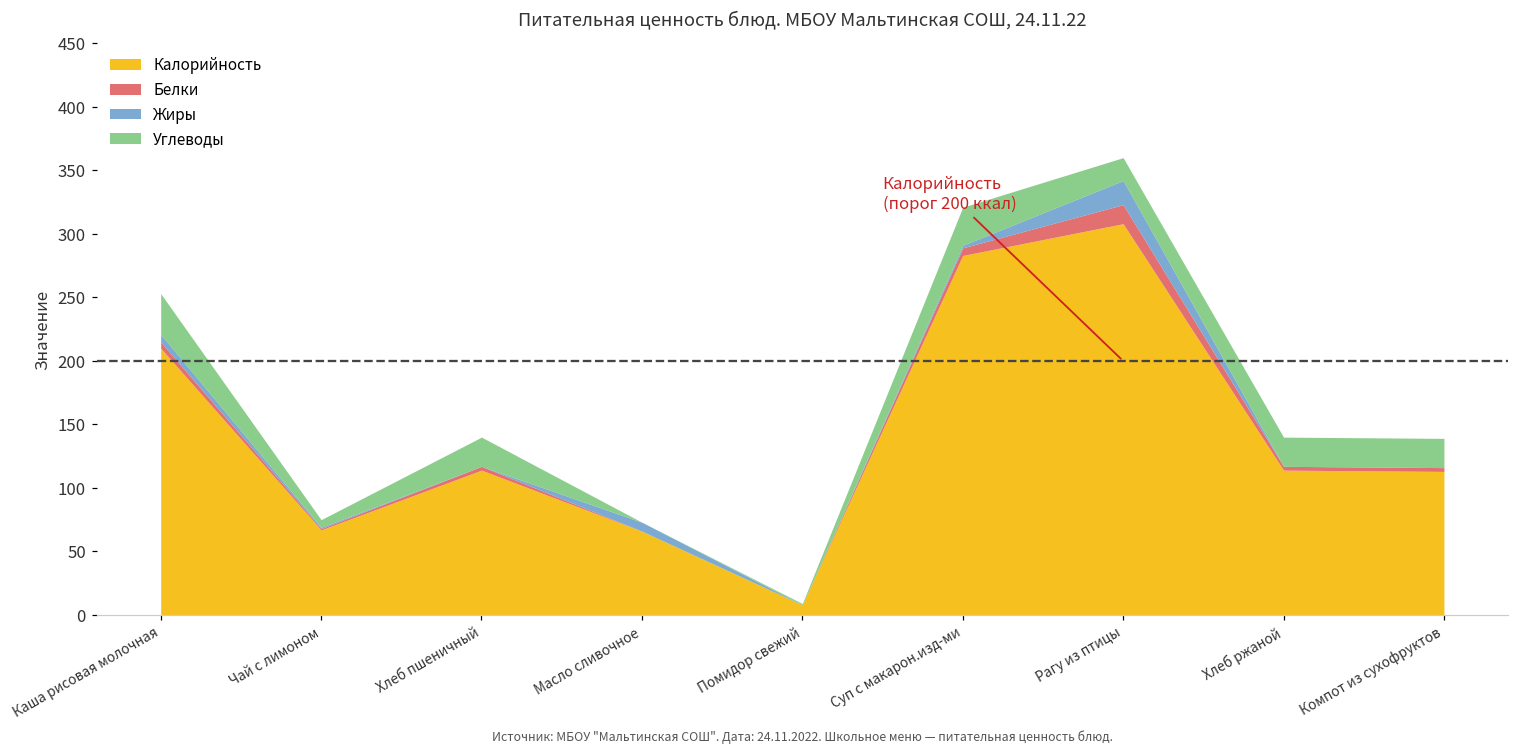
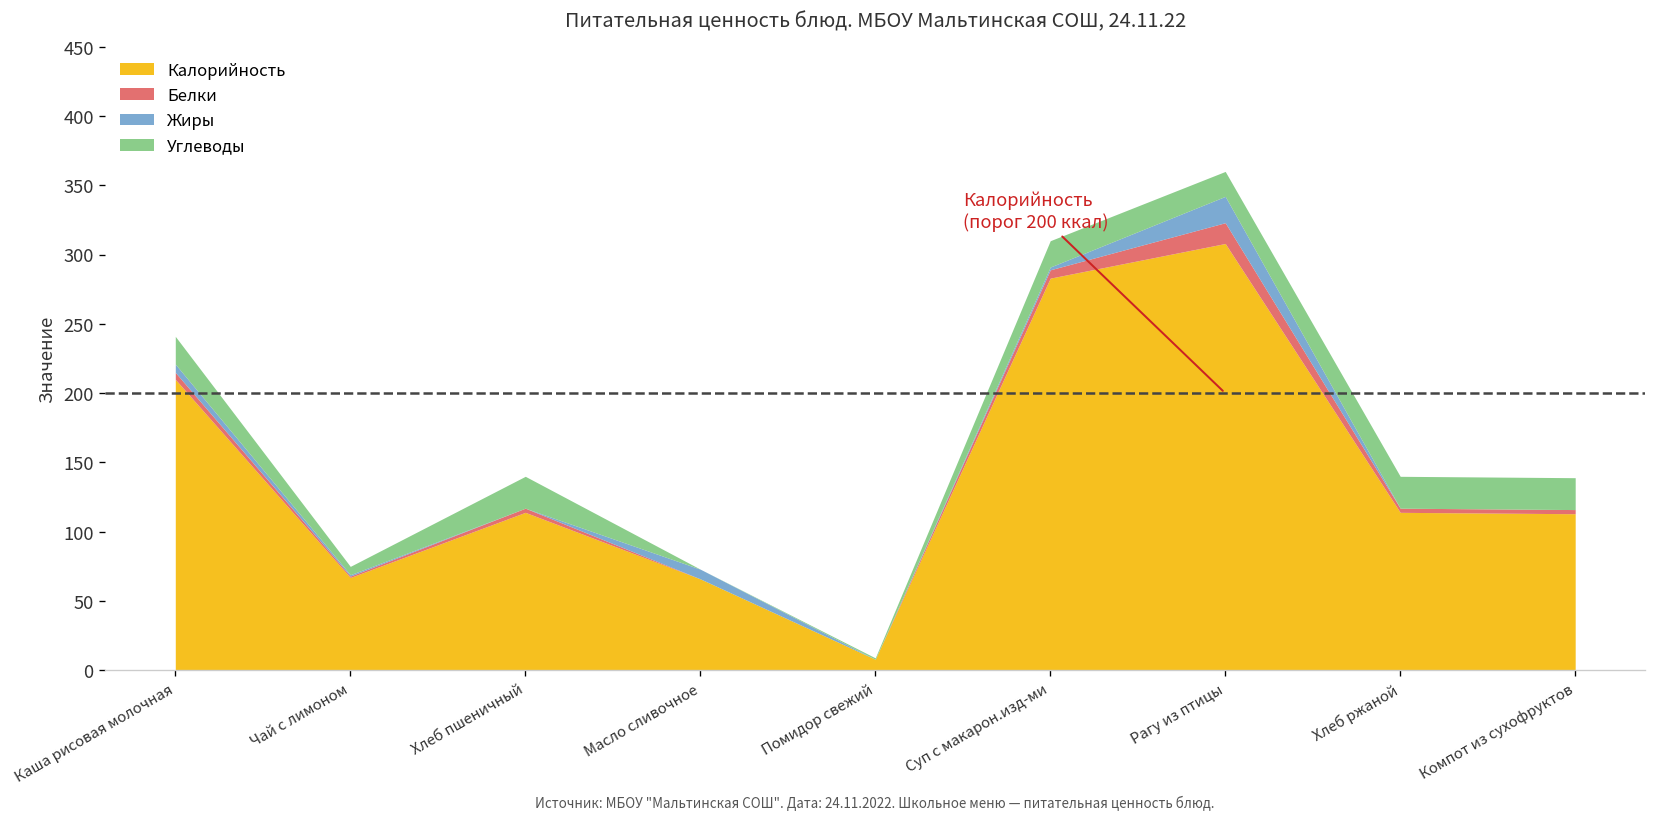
  {
    "Калорийность": {
      "Каша рисовая молочная": 210,
      "Хлеб пшеничный": 114,
      "Рагу из птицы": 308,
      "Хлеб ржаной": 114,
      "Компот из сухофруктов": 113
    },
    "Белки": {
      "Каша рисовая молочная": 5,
      "Рагу из птицы": 15
    },
    "Жиры": {
      "Каша рисовая молочная": 6,
      "Рагу из птицы": 19
    },
    "Углеводы": {
-     "Каша рисовая молочная": 32,
+     "Каша рисовая молочная": 20,
      "Чай с лимоном": 6,
      "Хлеб пшеничный": 23,
-     "Суп с макарон.изд-ми": 30,
+     "Суп с макарон.изд-ми": 19,
      "Рагу из птицы": 18,
      "Хлеб ржаной": 23,
      "Компот из сухофруктов": 23
    }
  }
